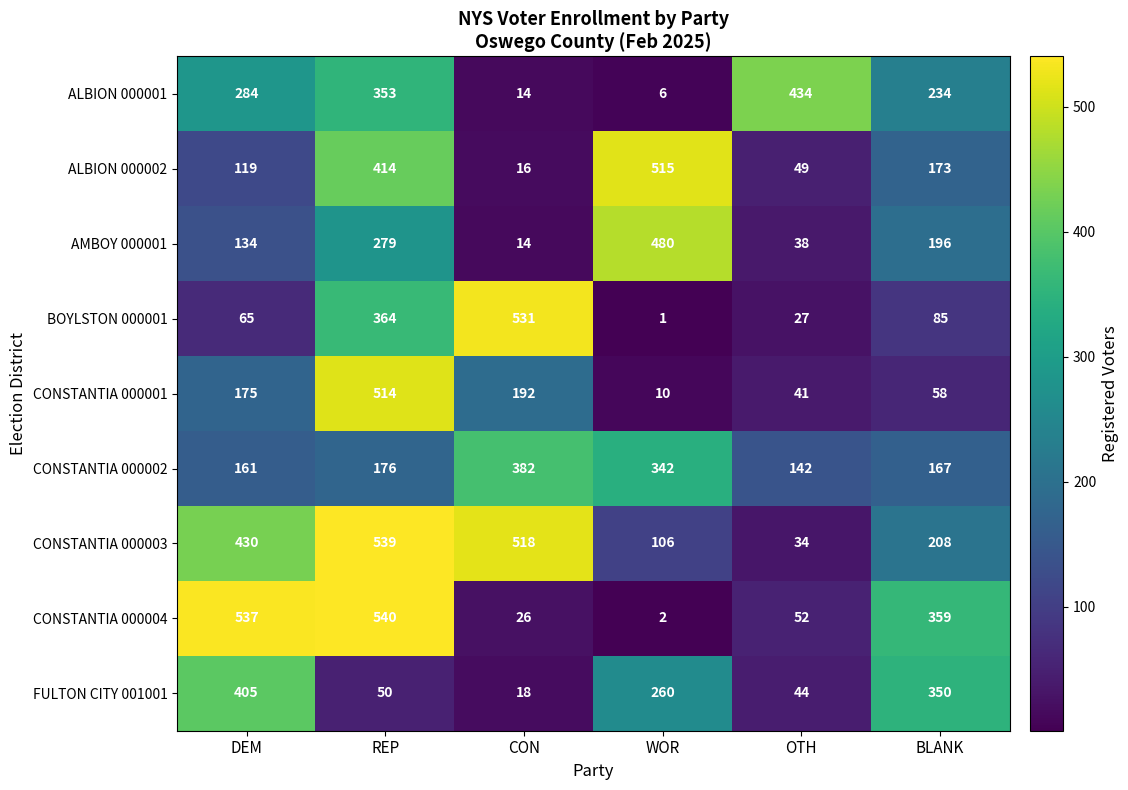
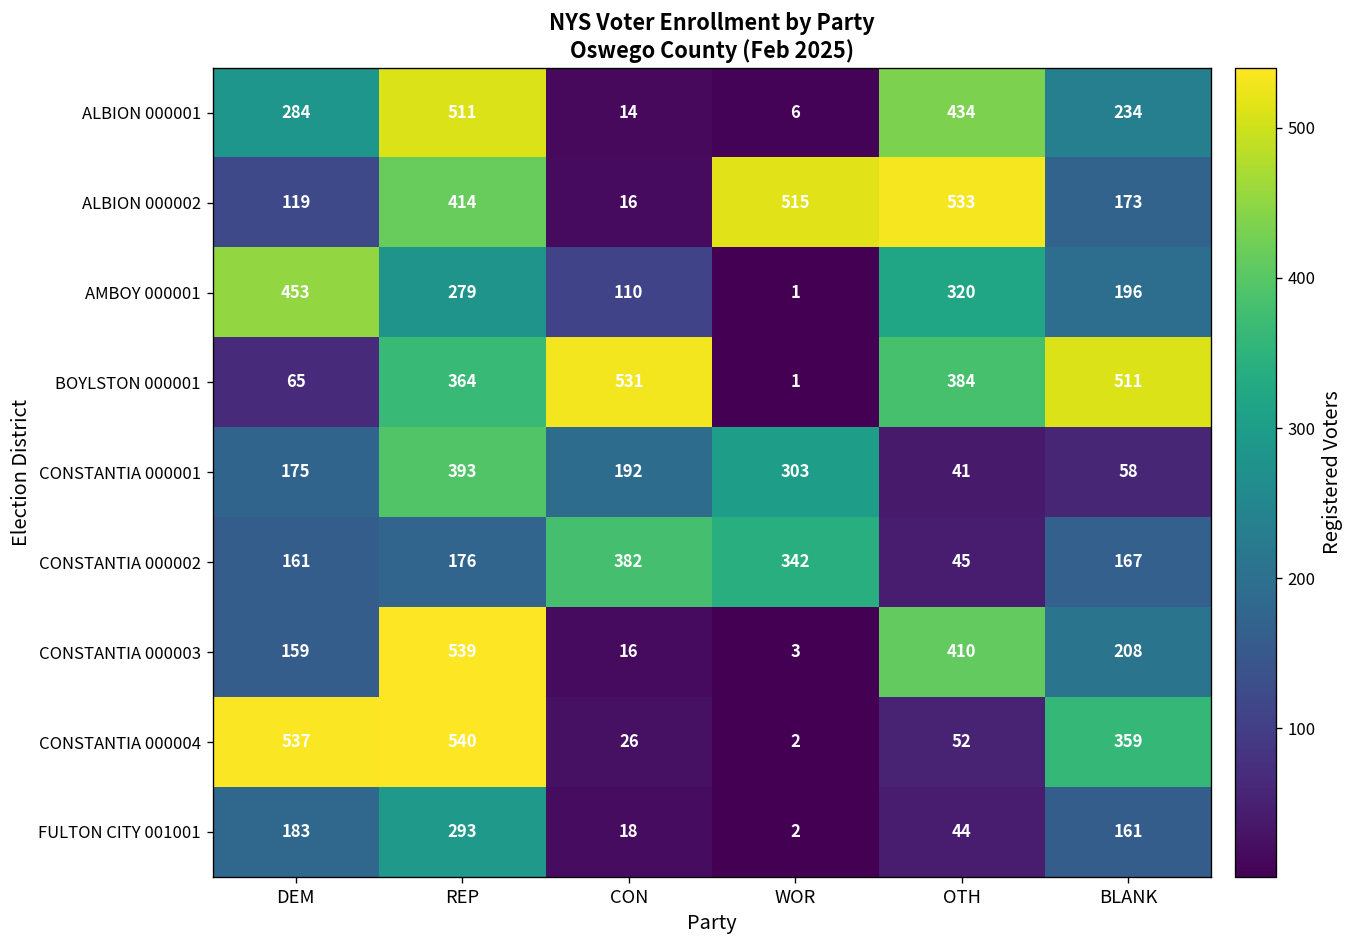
  {
    "ALBION 000001": {
      "DEM": 284,
-     "REP": 353,
+     "REP": 511,
      "CON": 14,
      "WOR": 6,
      "OTH": 434,
      "BLANK": 234
    },
    "ALBION 000002": {
      "DEM": 119,
      "REP": 414,
      "CON": 16,
      "WOR": 515,
-     "OTH": 49,
+     "OTH": 533,
      "BLANK": 173
    },
    "AMBOY 000001": {
-     "DEM": 134,
+     "DEM": 453,
      "REP": 279,
-     "CON": 14,
-     "WOR": 480,
-     "OTH": 38,
+     "CON": 110,
+     "WOR": 1,
+     "OTH": 320,
      "BLANK": 196
    },
    "BOYLSTON 000001": {
      "DEM": 65,
      "REP": 364,
      "CON": 531,
      "WOR": 1,
-     "OTH": 27,
-     "BLANK": 85
+     "OTH": 384,
+     "BLANK": 511
    },
    "CONSTANTIA 000001": {
      "DEM": 175,
-     "REP": 514,
+     "REP": 393,
      "CON": 192,
-     "WOR": 10,
+     "WOR": 303,
      "OTH": 41,
      "BLANK": 58
    },
    "CONSTANTIA 000002": {
      "DEM": 161,
      "REP": 176,
      "CON": 382,
      "WOR": 342,
-     "OTH": 142,
+     "OTH": 45,
      "BLANK": 167
    },
    "CONSTANTIA 000003": {
-     "DEM": 430,
+     "DEM": 159,
      "REP": 539,
-     "CON": 518,
-     "WOR": 106,
-     "OTH": 34,
+     "CON": 16,
+     "WOR": 3,
+     "OTH": 410,
      "BLANK": 208
    },
    "CONSTANTIA 000004": {
      "DEM": 537,
      "REP": 540,
      "CON": 26,
      "WOR": 2,
      "OTH": 52,
      "BLANK": 359
    },
    "FULTON CITY 001001": {
-     "DEM": 405,
-     "REP": 50,
+     "DEM": 183,
+     "REP": 293,
      "CON": 18,
-     "WOR": 260,
+     "WOR": 2,
      "OTH": 44,
-     "BLANK": 350
+     "BLANK": 161
    }
  }
